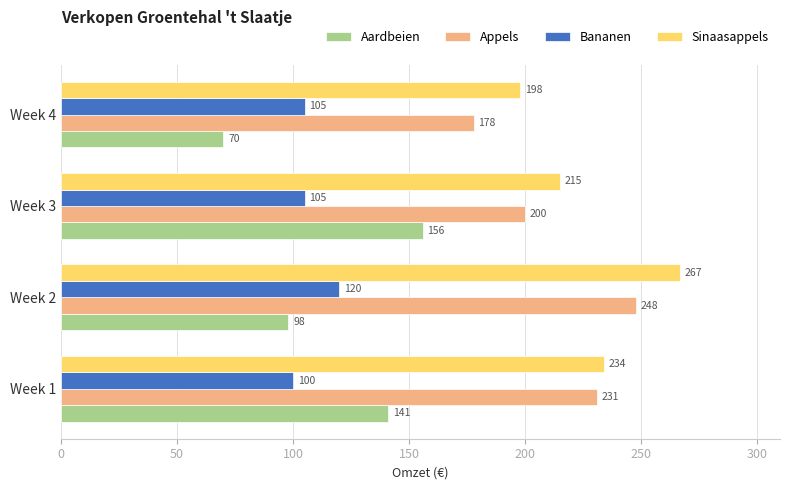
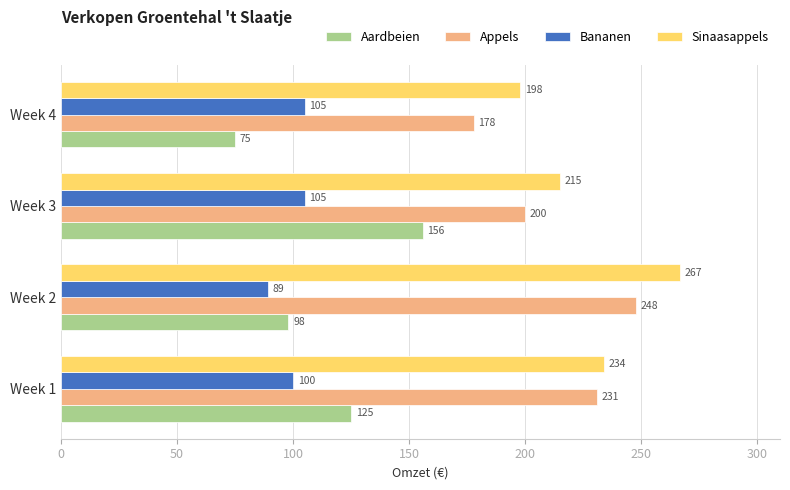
  {
    "Aardbeien": {
-     "Week 4": 70,
+     "Week 4": 75,
      "Week 3": 156,
      "Week 2": 98,
-     "Week 1": 141
+     "Week 1": 125
    },
    "Bananen": {
      "Week 4": 105,
      "Week 3": 105,
-     "Week 2": 120,
+     "Week 2": 89,
      "Week 1": 100
    }
  }
